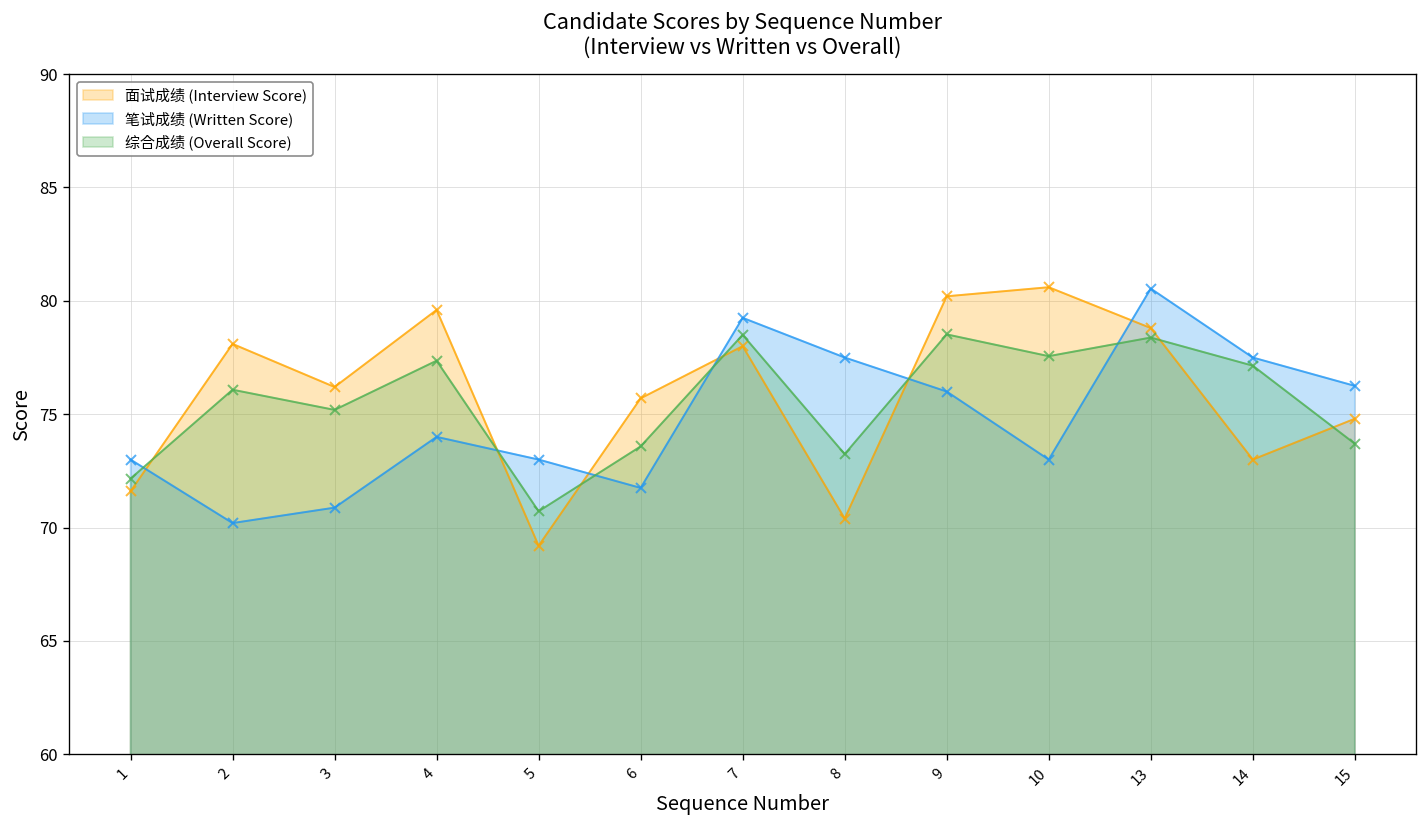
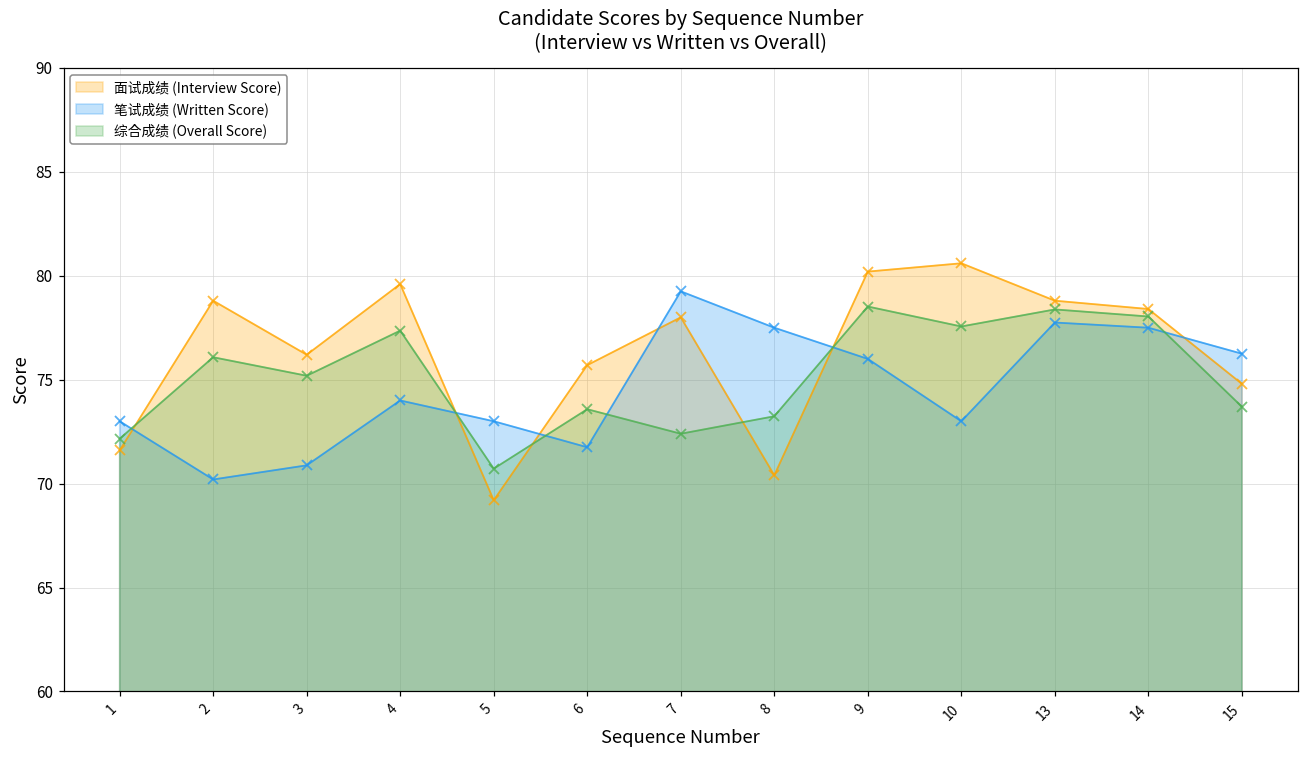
  {
    "面试成绩 (Interview Score)": {
      "1": 71.6,
-     "2": 78.1,
+     "2": 78.8,
      "3": 76.2,
      "4": 79.6,
      "5": 69.2,
      "6": 75.7,
      "7": 78.0,
      "8": 70.4,
      "9": 80.2,
      "10": 80.6,
      "13": 78.8,
-     "14": 73.0,
+     "14": 78.4,
      "15": 74.8
    },
    "笔试成绩 (Written Score)": {
      "1": 73.0,
      "2": 70.2,
      "3": 70.9,
      "4": 74.0,
      "5": 73.0,
      "6": 71.8,
      "7": 79.3,
      "8": 77.5,
      "9": 76.0,
      "10": 73.0,
-     "13": 80.5,
+     "13": 77.8,
      "14": 77.5,
      "15": 76.3
    },
    "综合成绩 (Overall Score)": {
      "1": 72.2,
      "2": 76.1,
      "3": 75.2,
      "4": 77.4,
      "5": 70.7,
      "6": 73.6,
-     "7": 78.5,
+     "7": 72.4,
      "8": 73.2,
      "9": 78.5,
      "10": 77.6,
      "13": 78.4,
-     "14": 77.1,
+     "14": 78.0,
      "15": 73.7
    }
  }
